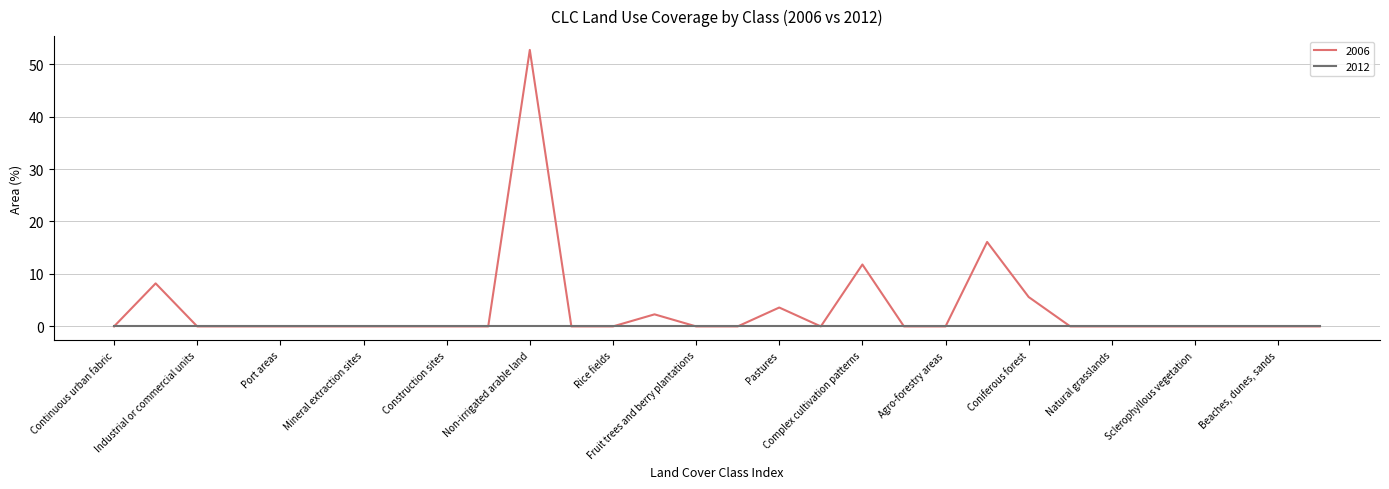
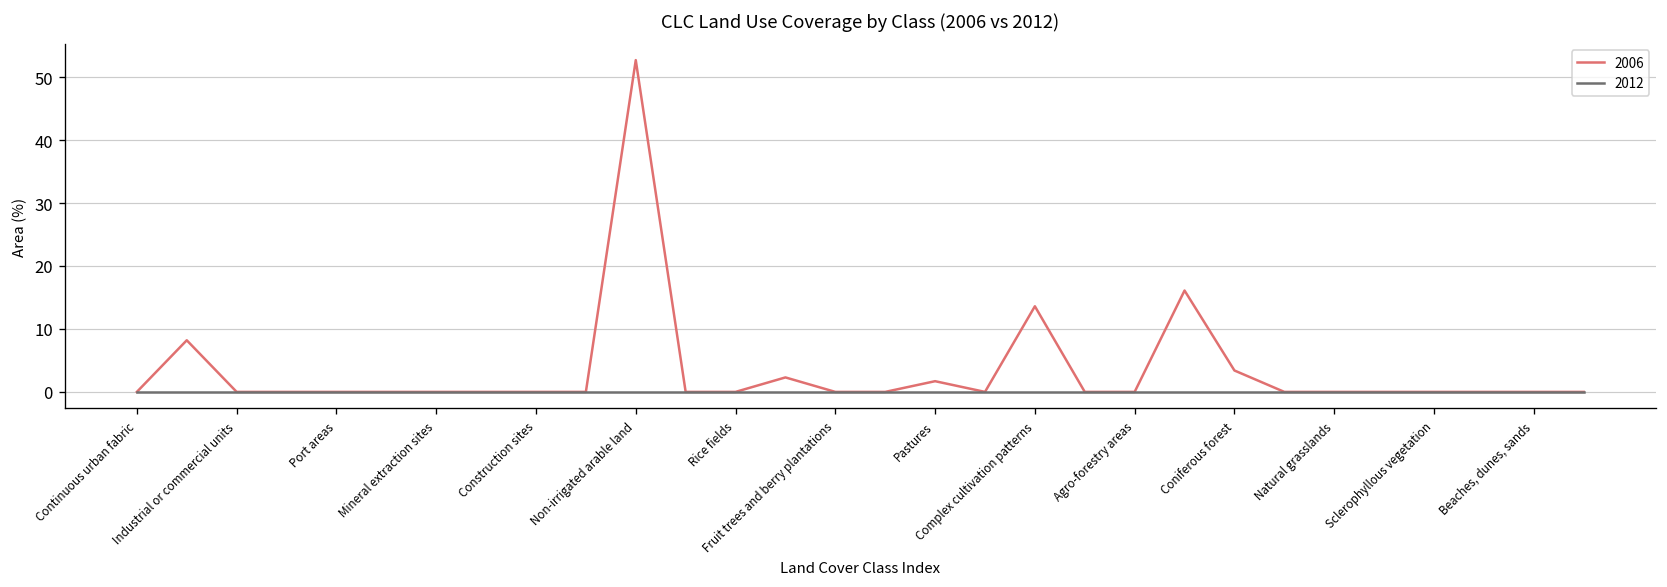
  {
    "2006": {
      "Non-irrigated arable land": 53,
-     "Pastures": 4,
-     "Complex cultivation patterns": 12,
-     "Coniferous forest": 6
+     "Pastures": 2,
+     "Complex cultivation patterns": 14,
+     "Coniferous forest": 3
    },
    "2012": {
      "Non-irrigated arable land": 0,
      "Pastures": 0,
      "Complex cultivation patterns": 0,
      "Coniferous forest": 0
    }
  }
